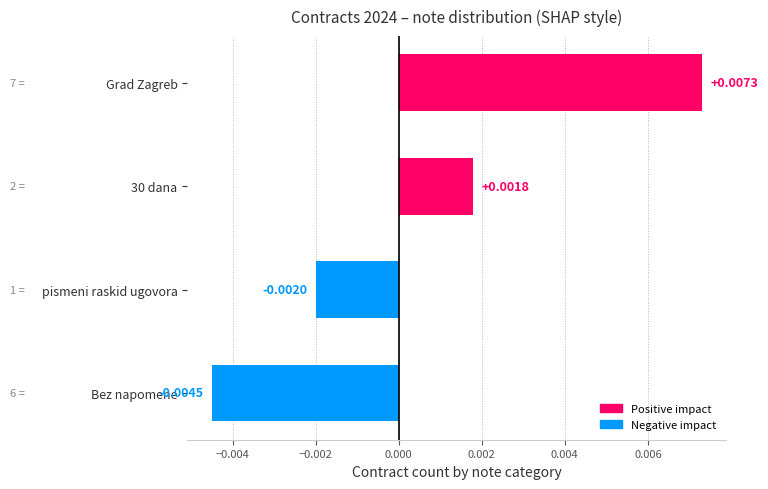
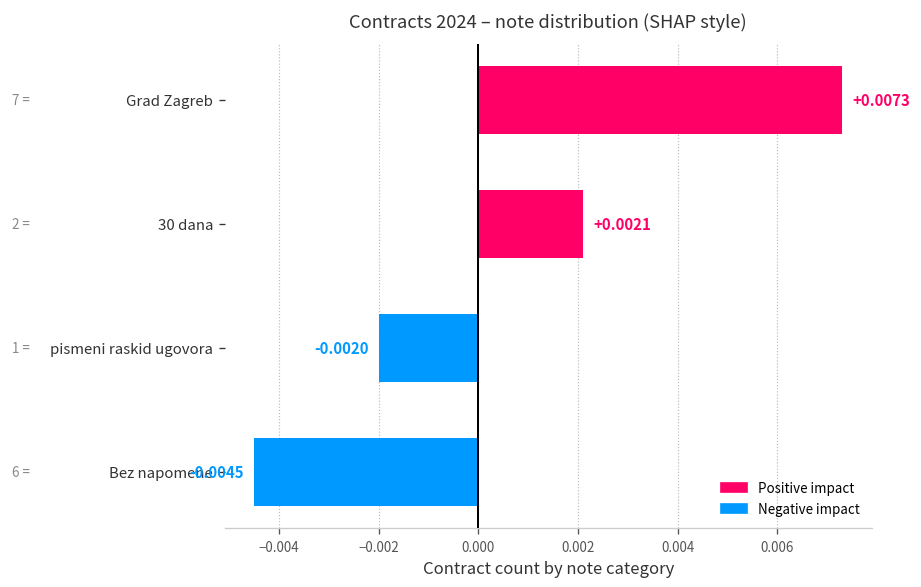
  {
    "Grad Zagreb": "+0.0073",
-   "30 dana": "+0.0018",
+   "30 dana": "+0.0021",
    "pismeni raskid ugovora": "-0.0020",
    "Bez napomene": "-0.0045"
  }
